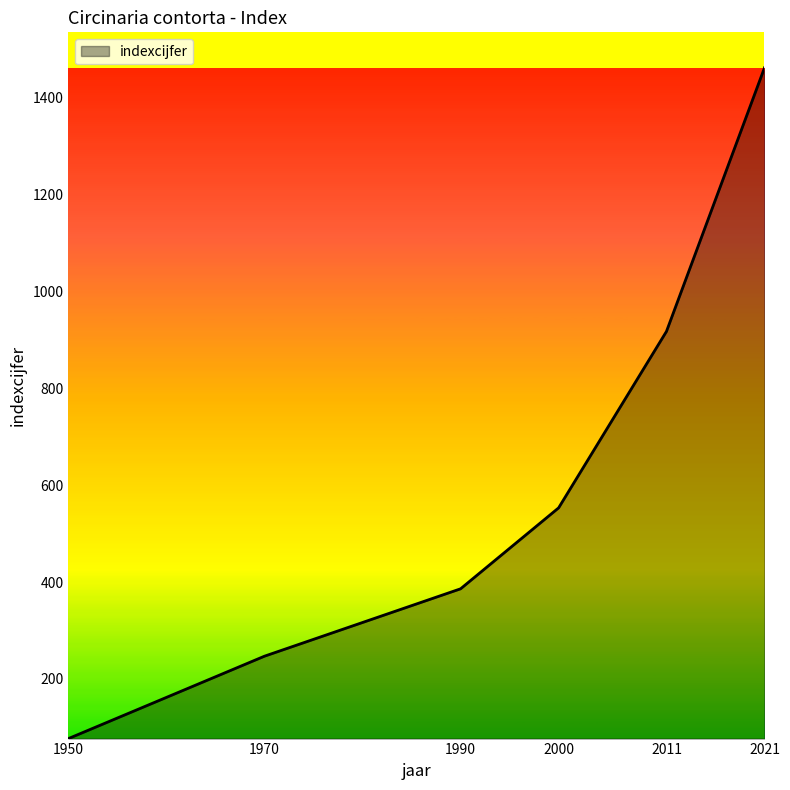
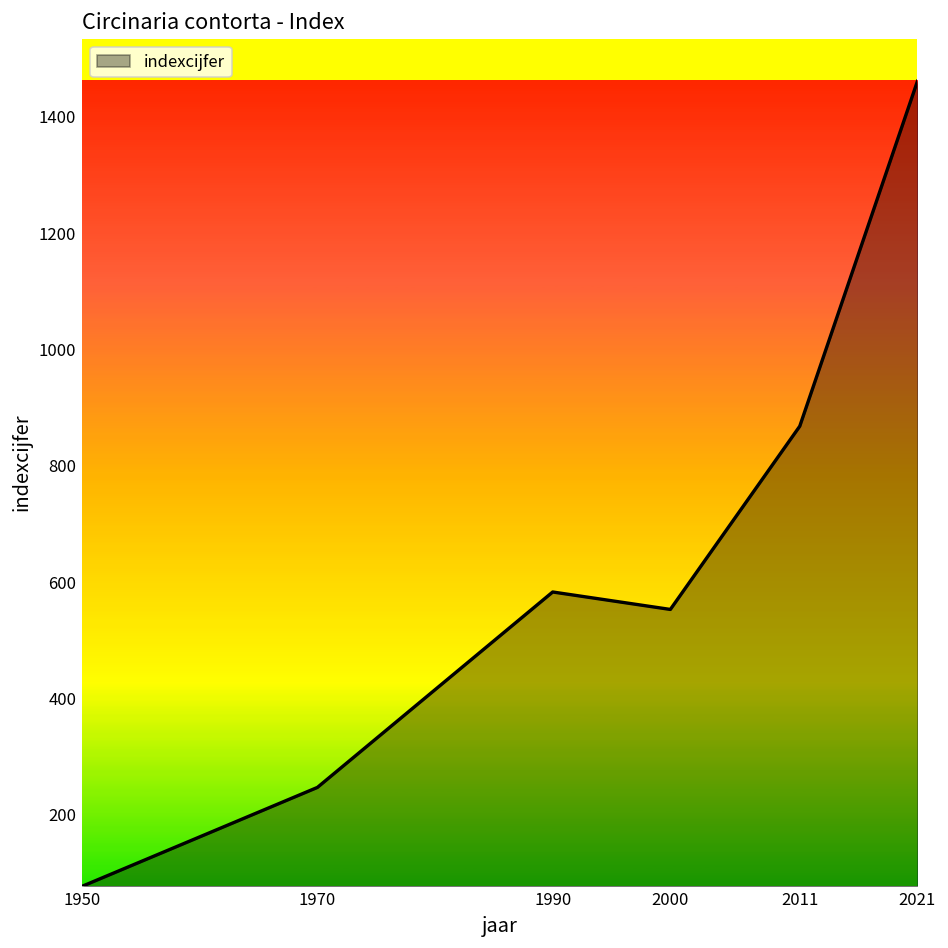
  {
    "1950": 80,
    "1970": 250,
-   "1990": 390,
+   "1990": 580,
    "2000": 550,
-   "2011": 920,
+   "2011": 870,
    "2021": 1460
  }
